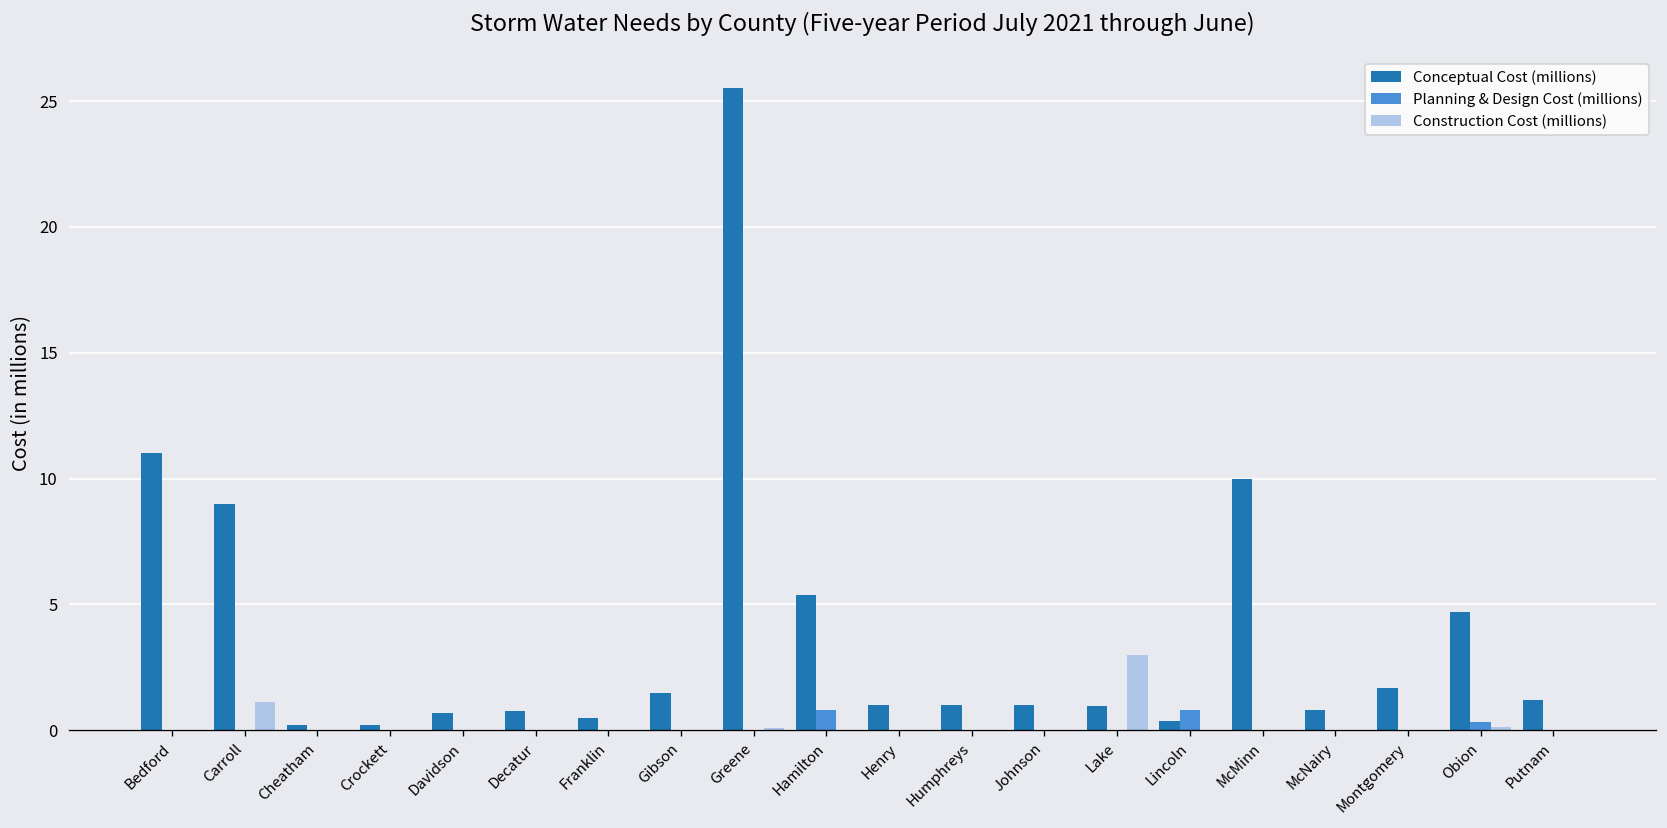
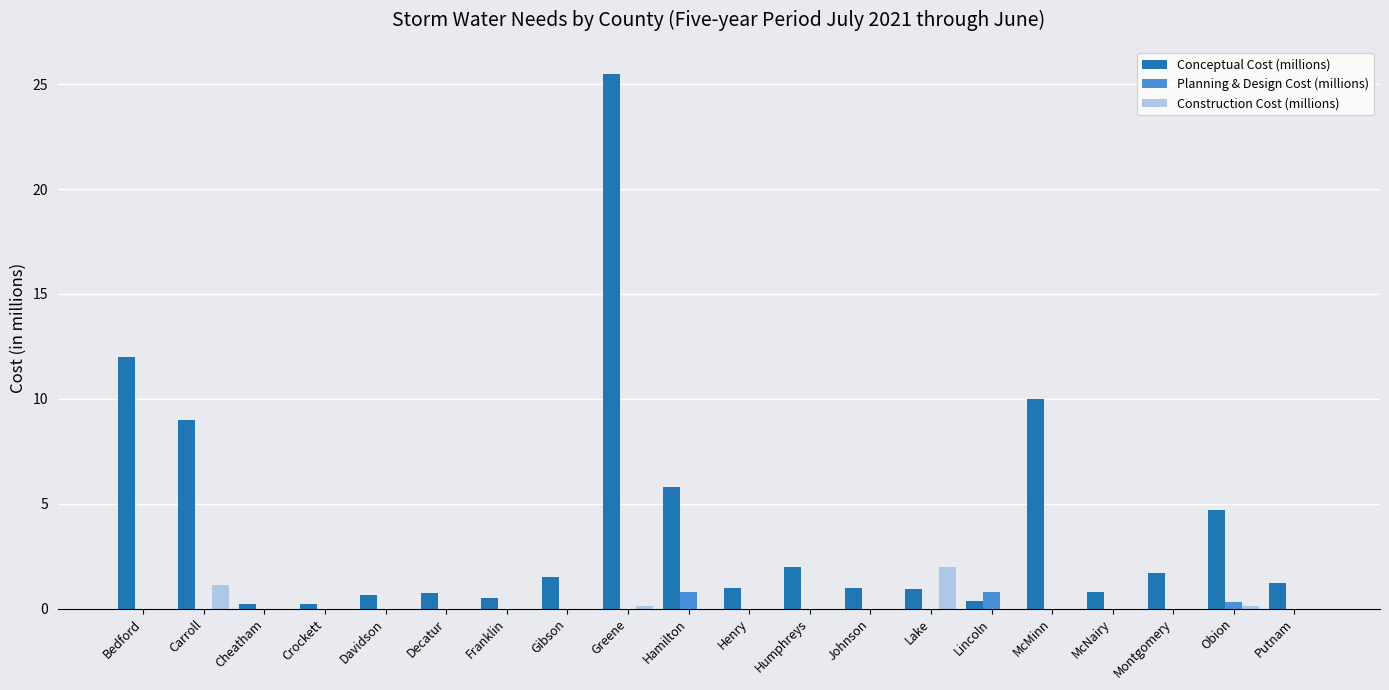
  {
    "Conceptual Cost (millions)": {
-     "Bedford": 11,
+     "Bedford": 12,
      "Carroll": 9.0,
      "Cheatham": 0.2,
      "Crockett": 0.2,
      "Davidson": 0.7,
      "Decatur": 0.8,
      "Franklin": 0.5,
      "Gibson": 1.5,
      "Greene": 25.5,
-     "Hamilton": 5.4,
+     "Hamilton": 5.8,
      "Henry": 1.0,
-     "Humphreys": 1,
+     "Humphreys": 2,
      "Johnson": 1.0,
      "Lake": 1.0,
      "Lincoln": 0.4,
      "McMinn": 10.0,
      "McNairy": 0.8,
      "Montgomery": 1.7,
      "Obion": 4.7,
      "Putnam": 1.2
    },
    "Planning & Design Cost (millions)": {
      "Bedford": 0.0,
      "Carroll": 0.0,
      "Cheatham": 0.0,
      "Crockett": 0.0,
      "Davidson": 0.0,
      "Decatur": 0.0,
      "Franklin": 0.0,
      "Gibson": 0.0,
      "Greene": 0.0,
      "Hamilton": 0.8,
      "Henry": 0.0,
      "Humphreys": 0.0,
      "Johnson": 0.0,
      "Lake": 0.0,
      "Lincoln": 0.8,
      "McMinn": 0.0,
      "McNairy": 0.0,
      "Montgomery": 0.0,
      "Obion": 0.3,
      "Putnam": 0.0
    },
    "Construction Cost (millions)": {
      "Bedford": 0,
      "Carroll": 1,
      "Cheatham": 0,
      "Crockett": 0,
      "Davidson": 0,
      "Decatur": 0,
      "Franklin": 0,
      "Gibson": 0,
      "Hamilton": 0,
      "Henry": 0,
      "Humphreys": 0,
      "Johnson": 0,
-     "Lake": 3,
+     "Lake": 2,
      "Lincoln": 0,
      "McMinn": 0,
      "McNairy": 0,
      "Montgomery": 0,
      "Obion": 0.1,
      "Putnam": 0
    }
  }
